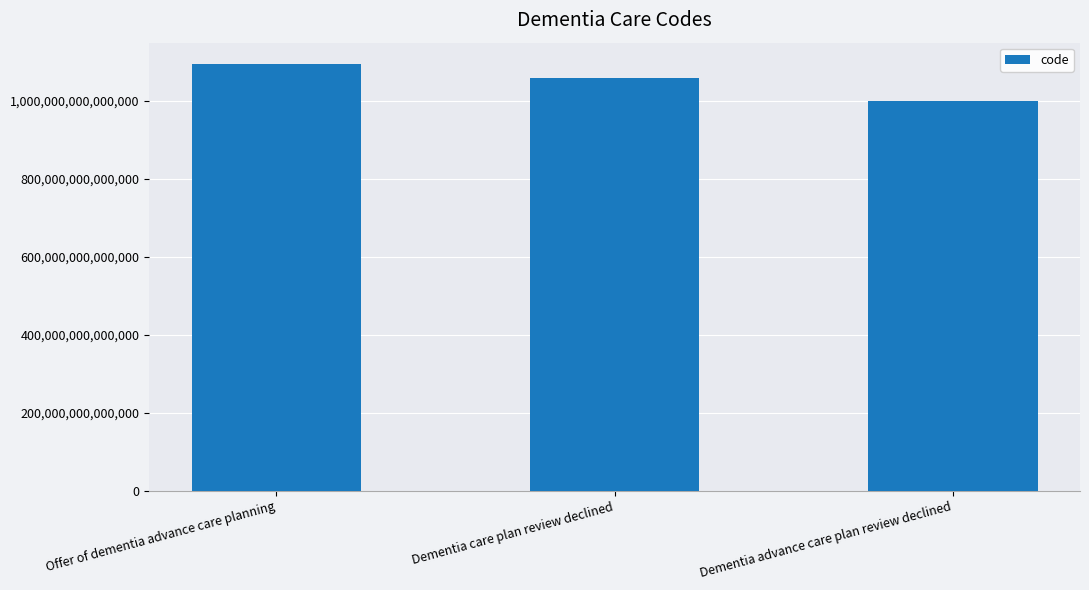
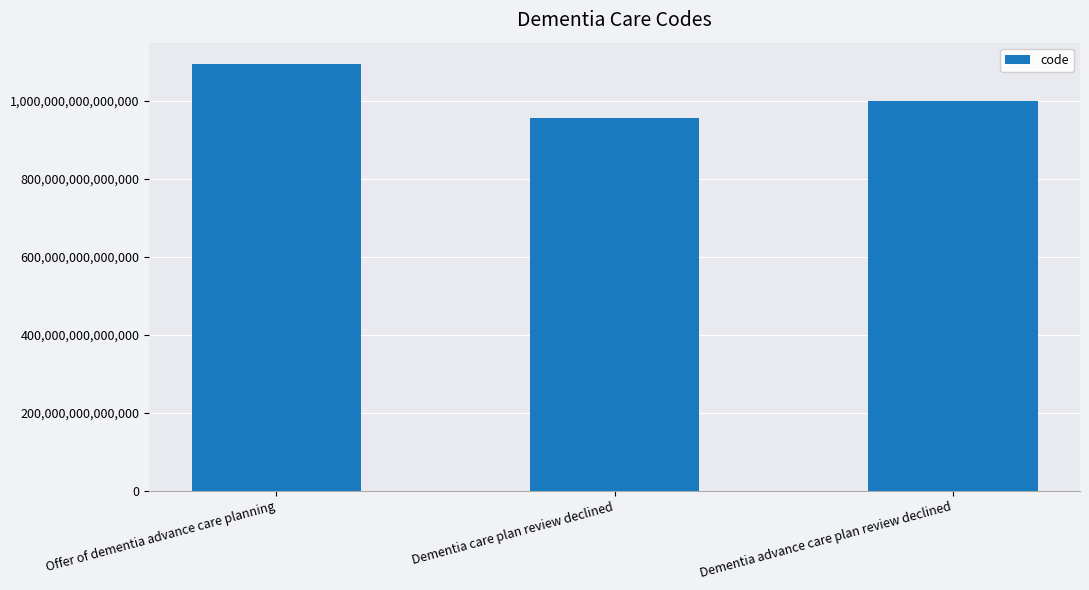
  {
    "Offer of dementia advance care planning": "1,100,000,000,000,000",
-   "Dementia care plan review declined": "1,060,000,000,000,000",
+   "Dementia care plan review declined": "960,000,000,000,000",
    "Dementia advance care plan review declined": "1,000,000,000,000,000"
  }
